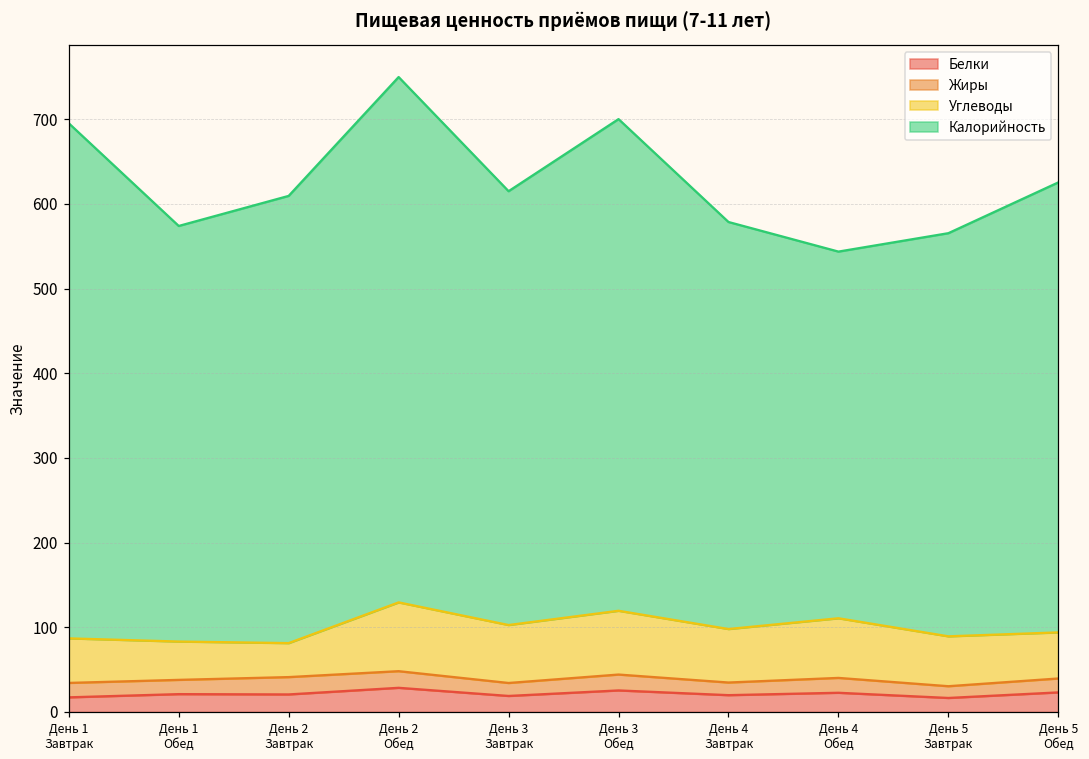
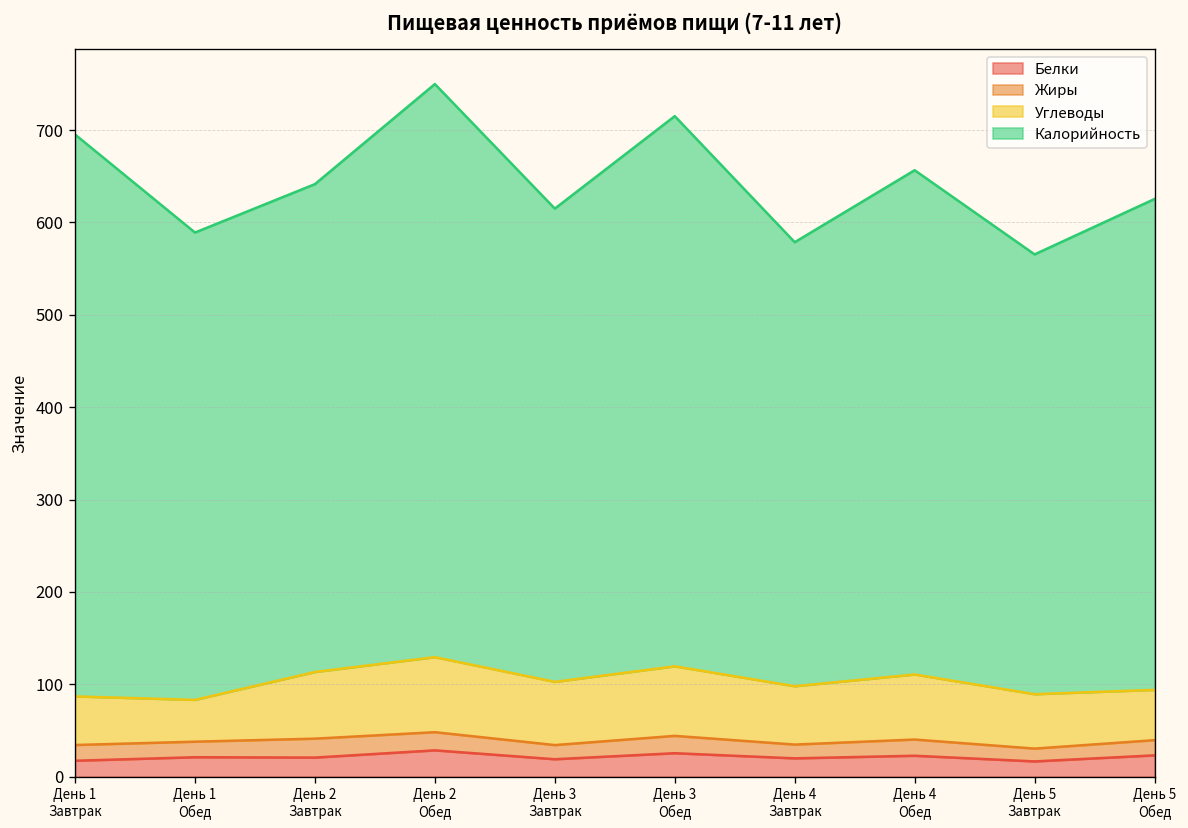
  {
    "Углеводы": {
      "День 1 Завтрак": 50,
      "День 1 Обед": 50,
-     "День 2 Завтрак": 40,
+     "День 2 Завтрак": 70,
      "День 2 Обед": 80,
      "День 3 Завтрак": 70,
      "День 3 Обед": 80,
      "День 4 Завтрак": 60,
      "День 4 Обед": 70,
      "День 5 Завтрак": 60,
      "День 5 Обед": 50
    },
    "Калорийность": {
      "День 1 Завтрак": 610,
-     "День 1 Обед": 490,
+     "День 1 Обед": 510,
      "День 2 Завтрак": 530,
      "День 2 Обед": 620,
      "День 3 Завтрак": 510,
-     "День 3 Обед": 580,
+     "День 3 Обед": 600,
      "День 4 Завтрак": 480,
-     "День 4 Обед": 430,
+     "День 4 Обед": 550,
      "День 5 Завтрак": 480,
      "День 5 Обед": 530
    }
  }
